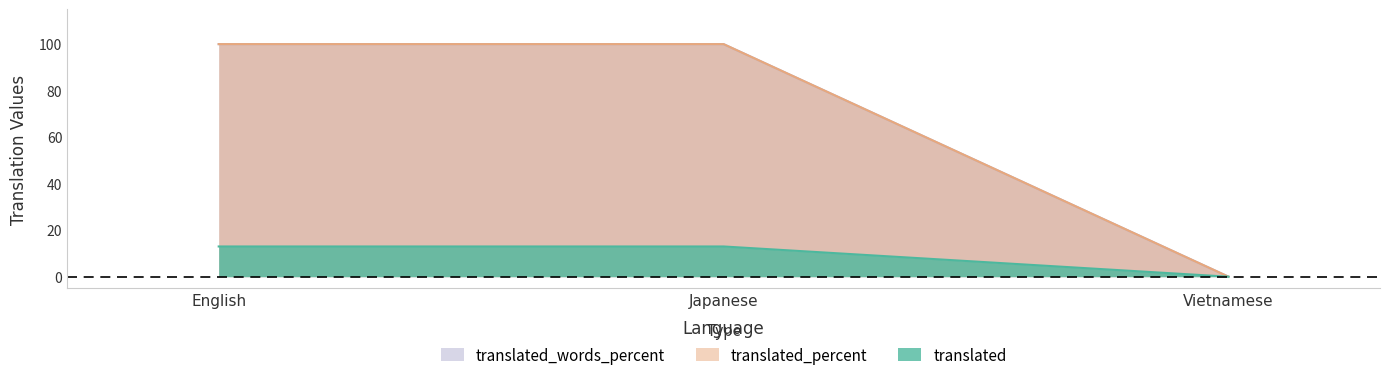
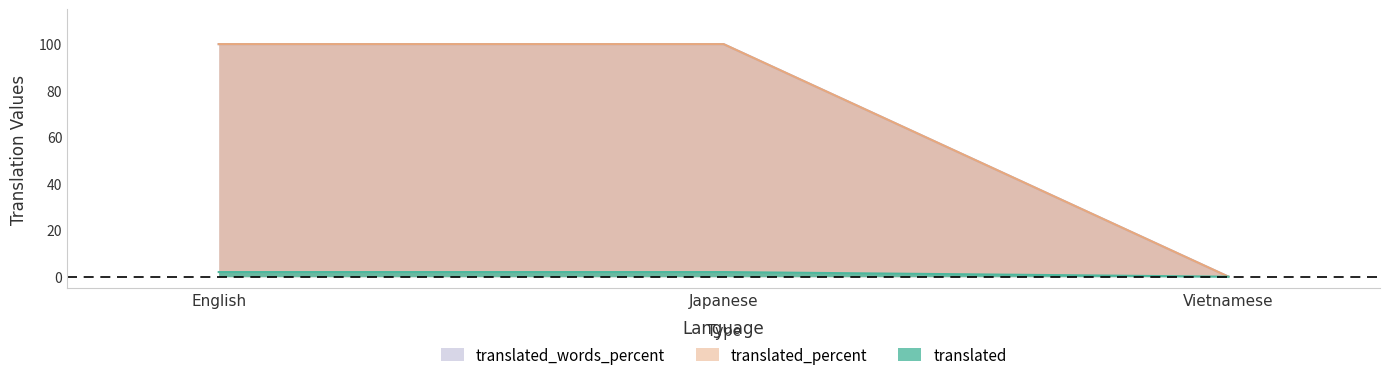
  {
    "translated_percent": {
      "English": 100,
      "Japanese": 100
    },
    "translated": {
-     "English": 13,
-     "Japanese": 13
+     "English": 2,
+     "Japanese": 2
    }
  }
